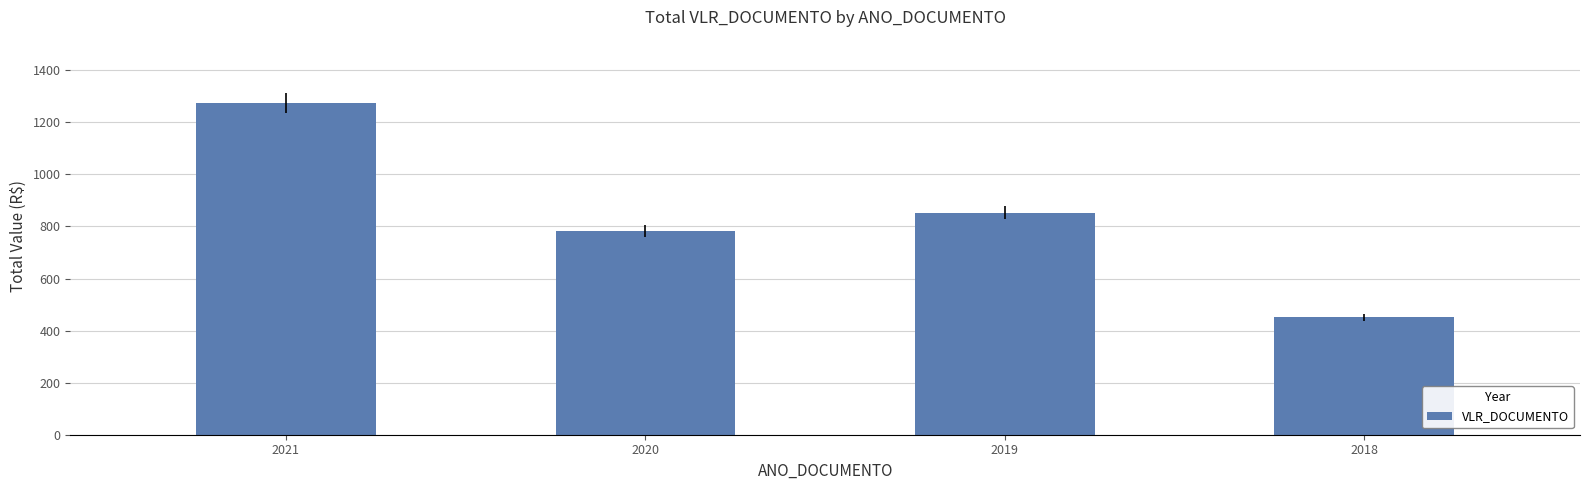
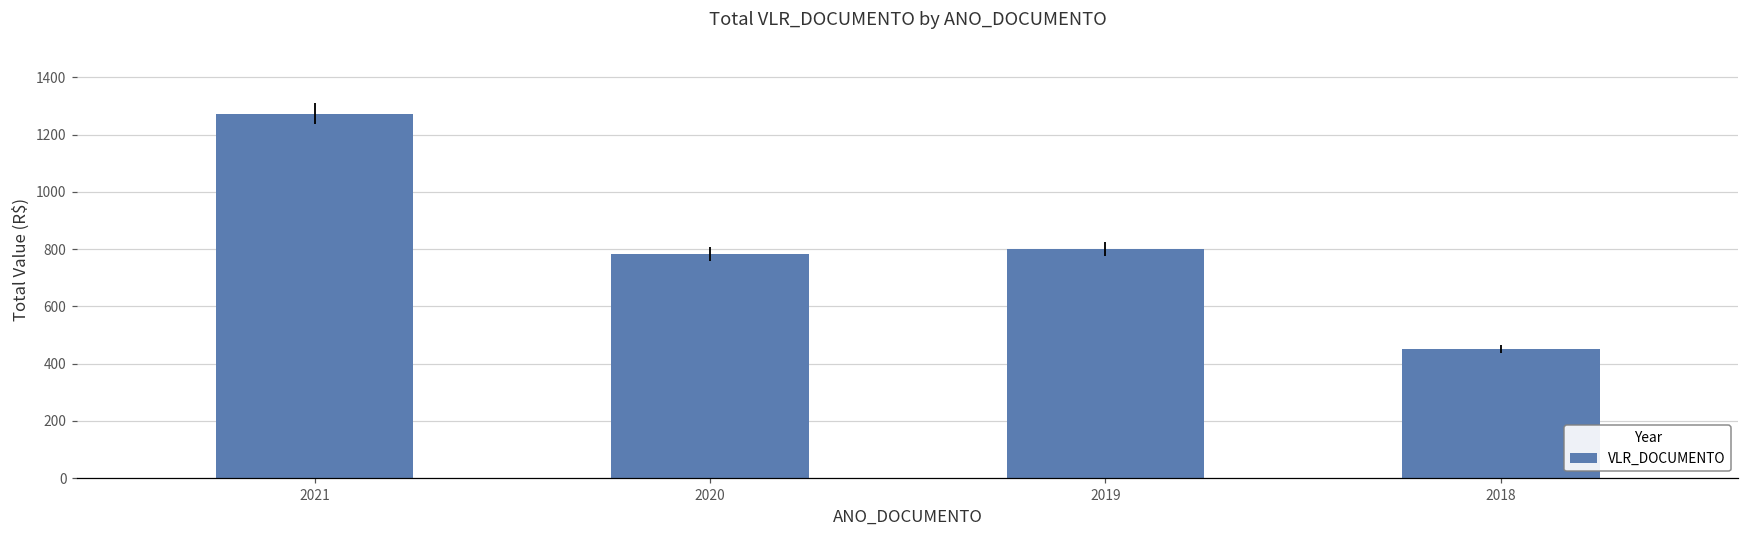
  {
    "2021": 1270,
    "2020": 780,
-   "2019": 850,
+   "2019": 800,
    "2018": 450
  }
